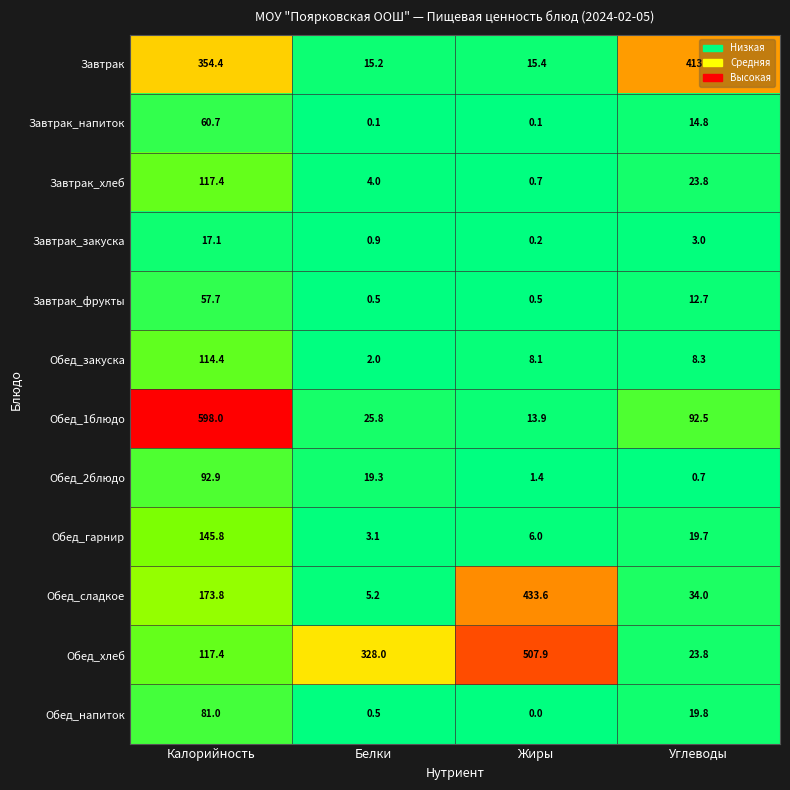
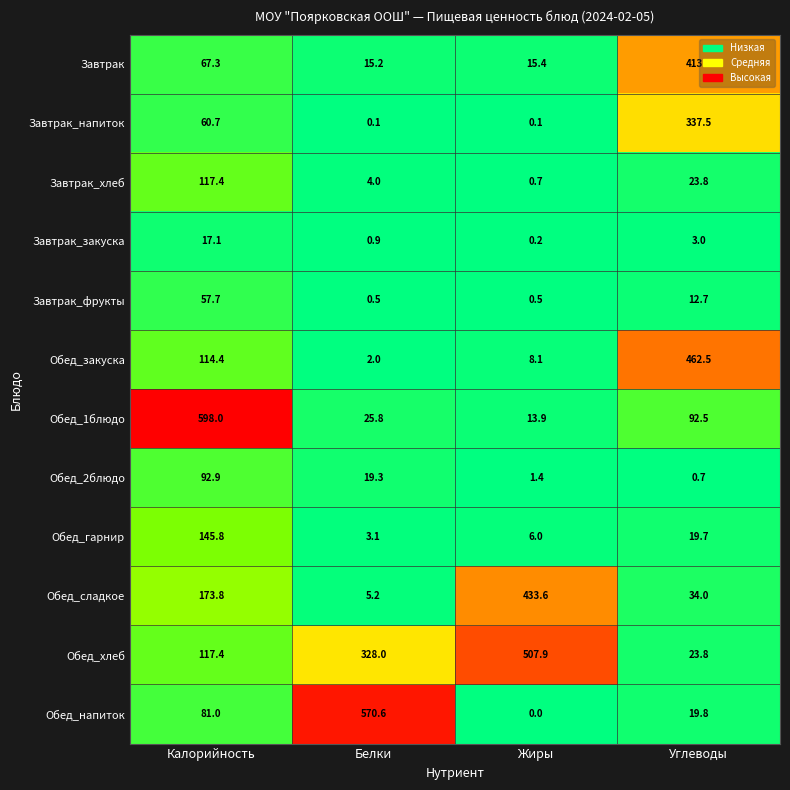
  {
    "Завтрак": {
-     "Калорийность": 354.4,
+     "Калорийность": 67.3,
      "Белки": 15.2,
      "Жиры": 15.4
    },
    "Завтрак_напиток": {
      "Калорийность": 60.7,
      "Белки": 0.1,
      "Жиры": 0.1,
-     "Углеводы": 14.8
+     "Углеводы": 337.5
    },
    "Завтрак_хлеб": {
      "Калорийность": 117.4,
      "Белки": 4.0,
      "Жиры": 0.7,
      "Углеводы": 23.8
    },
    "Завтрак_закуска": {
      "Калорийность": 17.1,
      "Белки": 0.9,
      "Жиры": 0.2,
      "Углеводы": 3.0
    },
    "Завтрак_фрукты": {
      "Калорийность": 57.7,
      "Белки": 0.5,
      "Жиры": 0.5,
      "Углеводы": 12.7
    },
    "Обед_закуска": {
      "Калорийность": 114.4,
      "Белки": 2.0,
      "Жиры": 8.1,
-     "Углеводы": 8.3
+     "Углеводы": 462.5
    },
    "Обед_1блюдо": {
      "Калорийность": 598.0,
      "Белки": 25.8,
      "Жиры": 13.9,
      "Углеводы": 92.5
    },
    "Обед_2блюдо": {
      "Калорийность": 92.9,
      "Белки": 19.3,
      "Жиры": 1.4,
      "Углеводы": 0.7
    },
    "Обед_гарнир": {
      "Калорийность": 145.8,
      "Белки": 3.1,
      "Жиры": 6.0,
      "Углеводы": 19.7
    },
    "Обед_сладкое": {
      "Калорийность": 173.8,
      "Белки": 5.2,
      "Жиры": 433.6,
      "Углеводы": 34.0
    },
    "Обед_хлеб": {
      "Калорийность": 117.4,
      "Белки": 328.0,
      "Жиры": 507.9,
      "Углеводы": 23.8
    },
    "Обед_напиток": {
      "Калорийность": 81.0,
-     "Белки": 0.5,
+     "Белки": 570.6,
      "Жиры": 0.0,
      "Углеводы": 19.8
    }
  }
